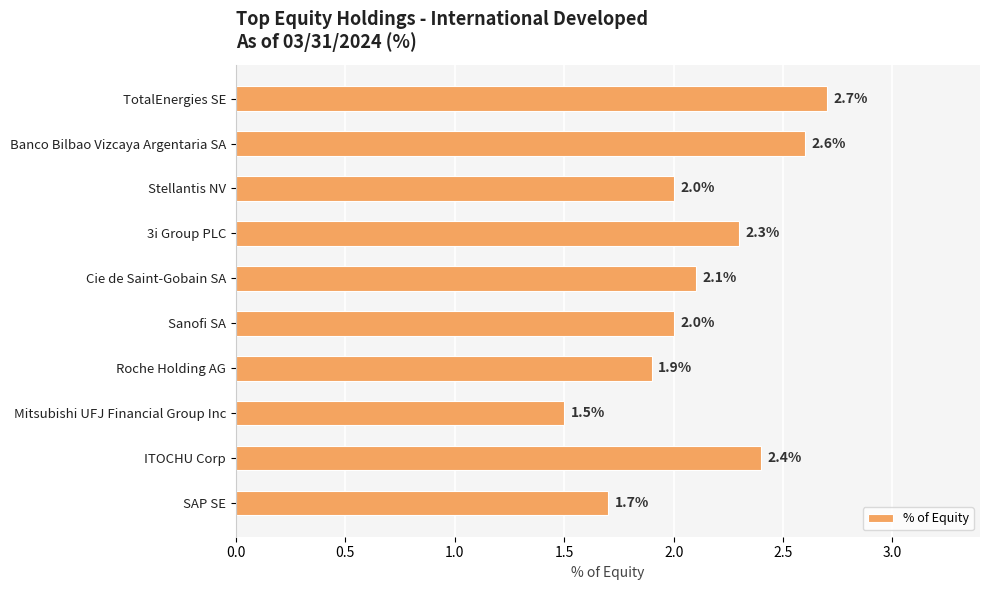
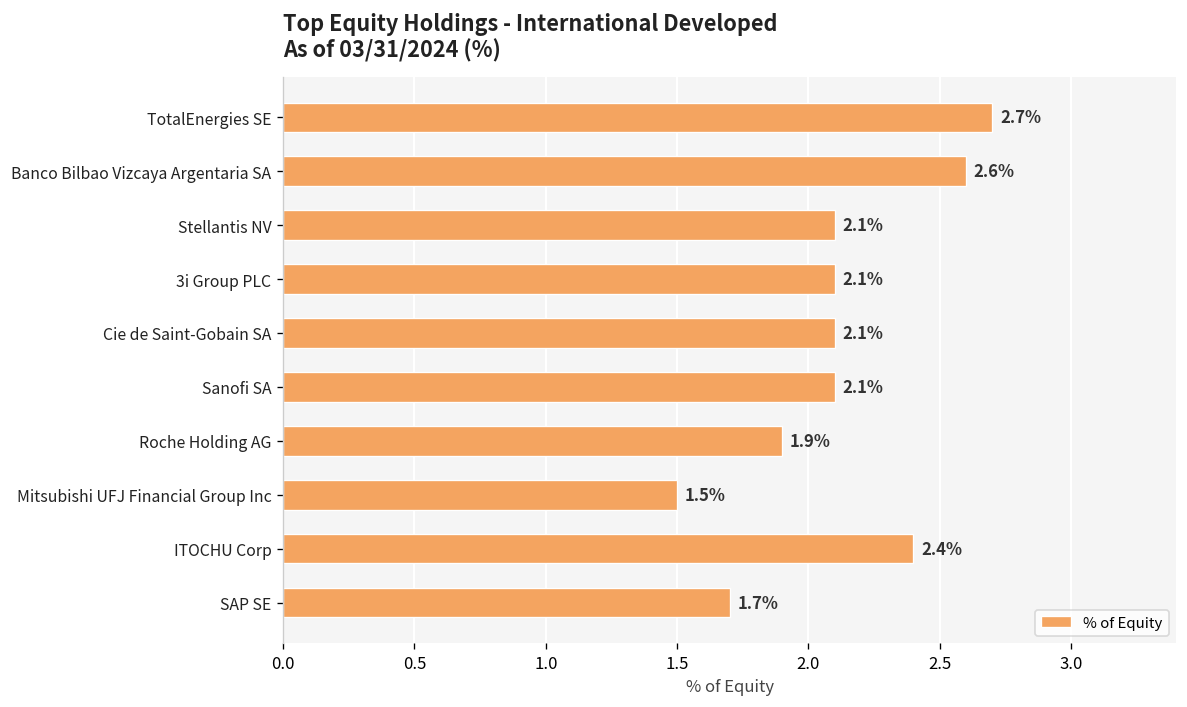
  {
    "TotalEnergies SE": "2.7%",
    "Banco Bilbao Vizcaya Argentaria SA": "2.6%",
-   "Stellantis NV": "2.0%",
-   "3i Group PLC": "2.3%",
+   "Stellantis NV": "2.1%",
+   "3i Group PLC": "2.1%",
    "Cie de Saint-Gobain SA": "2.1%",
-   "Sanofi SA": "2.0%",
+   "Sanofi SA": "2.1%",
    "Roche Holding AG": "1.9%",
    "Mitsubishi UFJ Financial Group Inc": "1.5%",
    "ITOCHU Corp": "2.4%",
    "SAP SE": "1.7%"
  }
